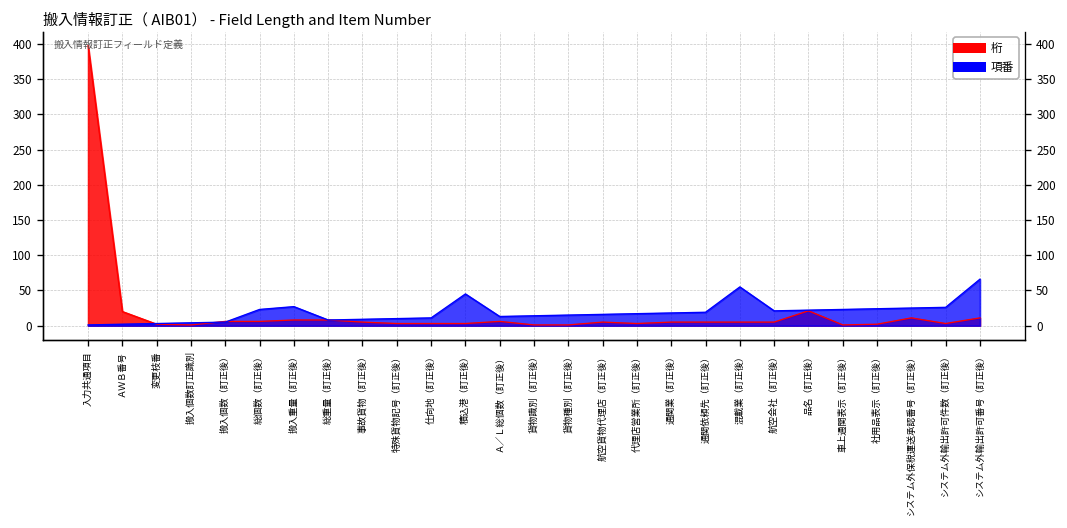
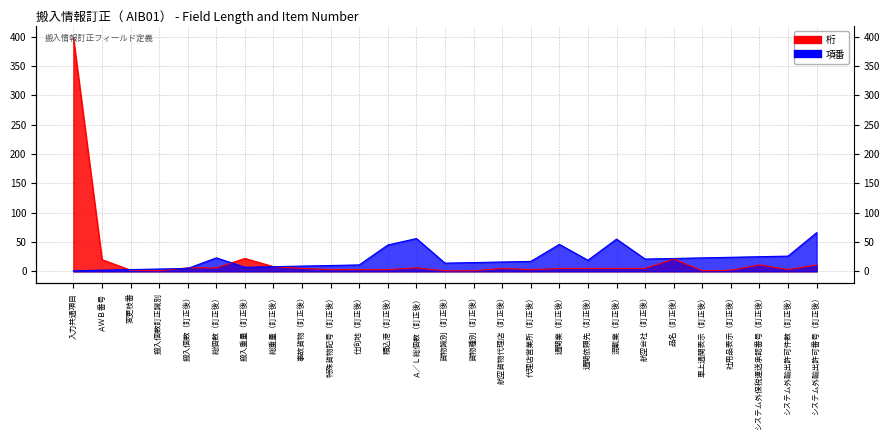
  {
    "桁": {
      "入力共通項目": 400,
      "ＡＷＢ番号": 20,
      "総個数（訂正後）": 10,
-     "搬入重量（訂正後）": 10,
+     "搬入重量（訂正後）": 20,
      "特殊貨物記号（訂正後）": 0,
      "仕向地（訂正後）": 0,
      "積込港（訂正後）": 0,
      "Ａ／Ｌ総個数（訂正後）": 10,
      "貨物識別（訂正後）": 0,
      "貨物種別（訂正後）": 0,
      "航空貨物代理店（訂正後）": 10,
      "代理店営業所（訂正後）": 0,
      "通関業（訂正後）": 10,
      "通関依頼先（訂正後）": 10,
      "混載業（訂正後）": 10,
      "航空会社（訂正後）": 10,
      "車上通関表示（訂正後）": 0,
      "社用品表示（訂正後）": 0,
      "システム外保税運送承認番号（訂正後）": 10,
      "システム外輸出許可件数（訂正後）": 0,
      "システム外輸出許可番号（訂正後）": 10
    },
    "項番": {
      "入力共通項目": 0,
      "ＡＷＢ番号": 0,
      "総個数（訂正後）": 20,
-     "搬入重量（訂正後）": 30,
+     "搬入重量（訂正後）": 10,
      "特殊貨物記号（訂正後）": 10,
      "仕向地（訂正後）": 10,
      "積込港（訂正後）": 50,
-     "Ａ／Ｌ総個数（訂正後）": 10,
+     "Ａ／Ｌ総個数（訂正後）": 60,
      "貨物識別（訂正後）": 10,
      "貨物種別（訂正後）": 20,
      "航空貨物代理店（訂正後）": 20,
      "代理店営業所（訂正後）": 20,
-     "通関業（訂正後）": 20,
+     "通関業（訂正後）": 50,
      "通関依頼先（訂正後）": 20,
      "混載業（訂正後）": 60,
      "航空会社（訂正後）": 20,
      "車上通関表示（訂正後）": 20,
      "社用品表示（訂正後）": 20,
      "システム外保税運送承認番号（訂正後）": 30,
      "システム外輸出許可件数（訂正後）": 30,
      "システム外輸出許可番号（訂正後）": 70
    }
  }
